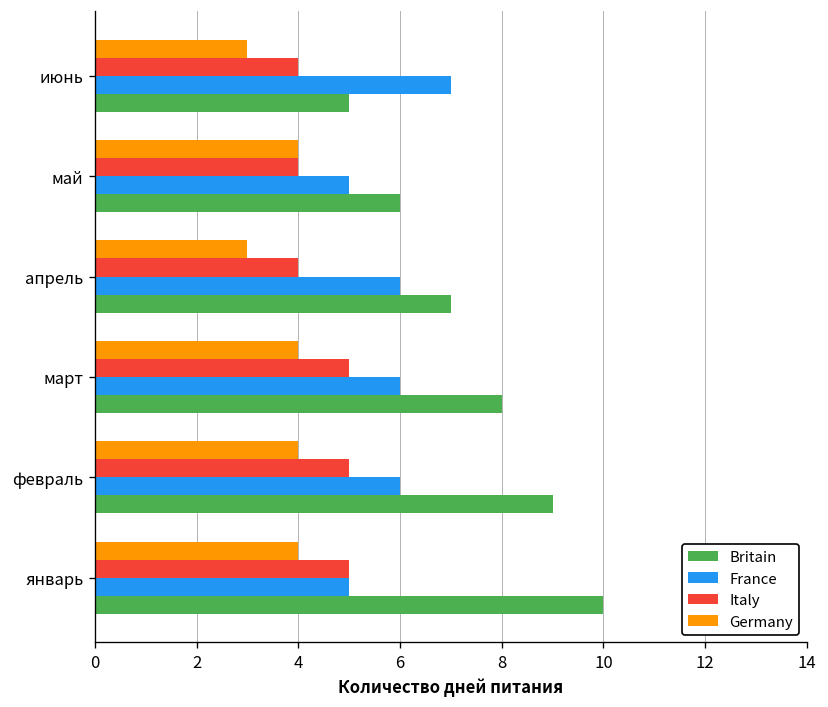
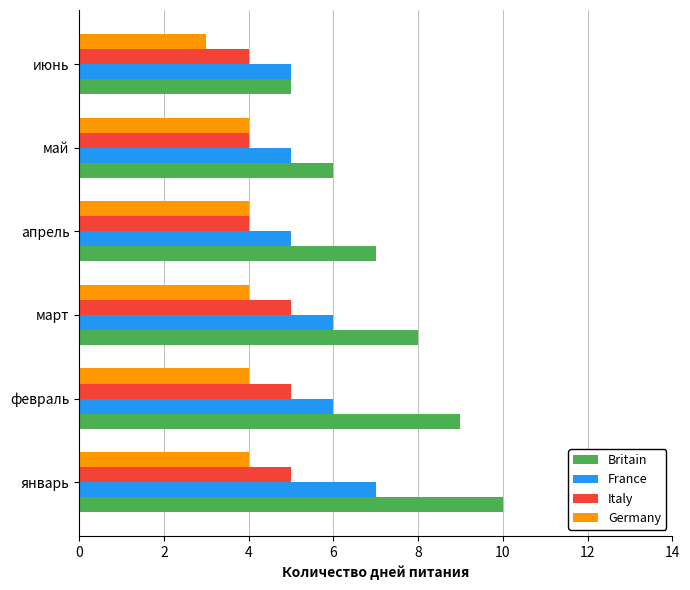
  {
    "Britain": {
      "июнь": 5,
      "май": 6,
      "апрель": 7,
      "март": 8,
      "февраль": 9,
      "январь": 10
    },
    "France": {
-     "июнь": 7,
+     "июнь": 5,
      "май": 5,
-     "апрель": 6,
+     "апрель": 5,
      "март": 6,
      "февраль": 6,
-     "январь": 5
+     "январь": 7
    },
    "Italy": {
      "июнь": 4,
      "май": 4,
      "апрель": 4,
      "март": 5,
      "февраль": 5,
      "январь": 5
    },
    "Germany": {
      "июнь": 3,
      "май": 4,
-     "апрель": 3,
+     "апрель": 4,
      "март": 4,
      "февраль": 4,
      "январь": 4
    }
  }
